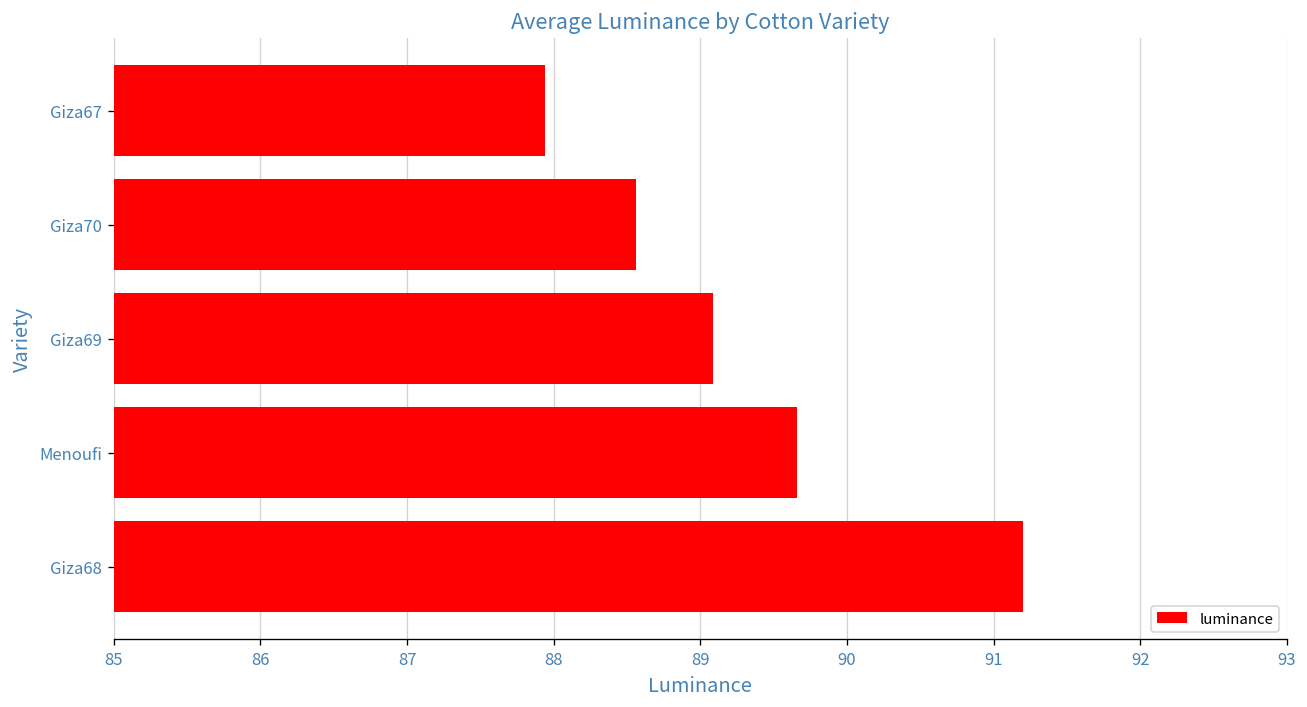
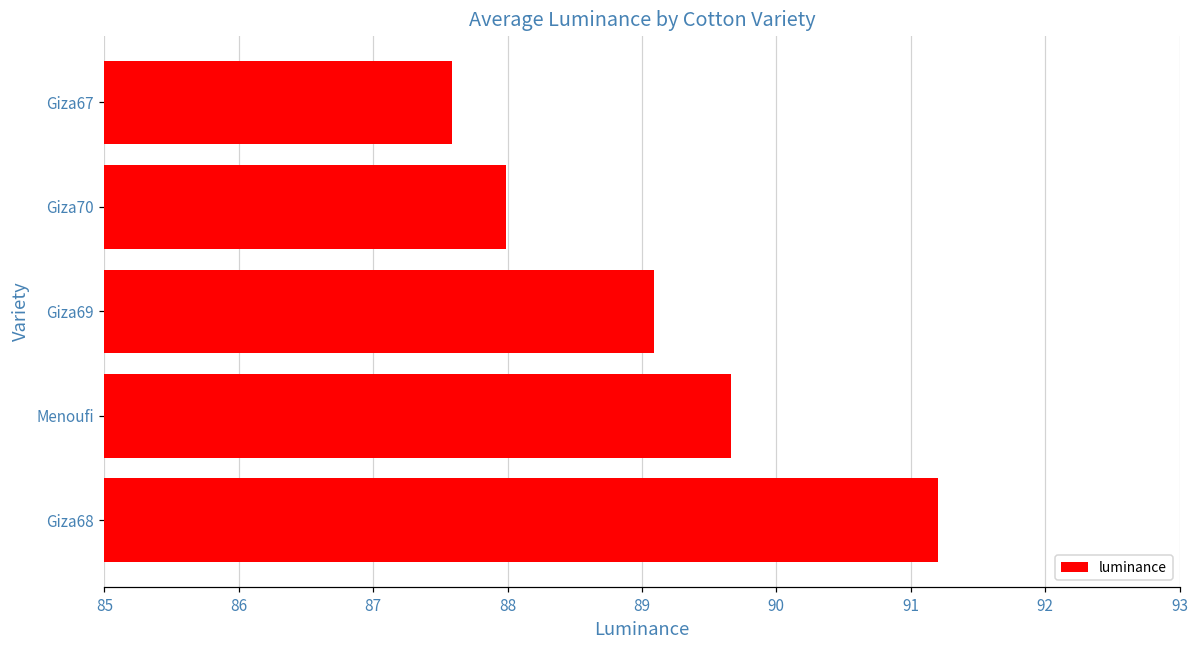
  {
-   "Giza67": 87.94,
-   "Giza70": 88.56,
+   "Giza67": 87.58,
+   "Giza70": 87.99,
    "Giza69": 89.09,
    "Menoufi": 89.66,
    "Giza68": 91.20
  }
